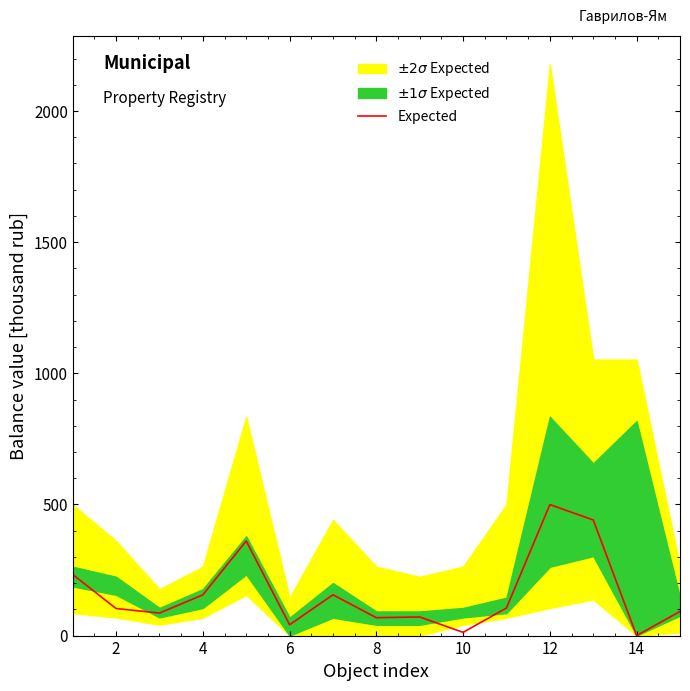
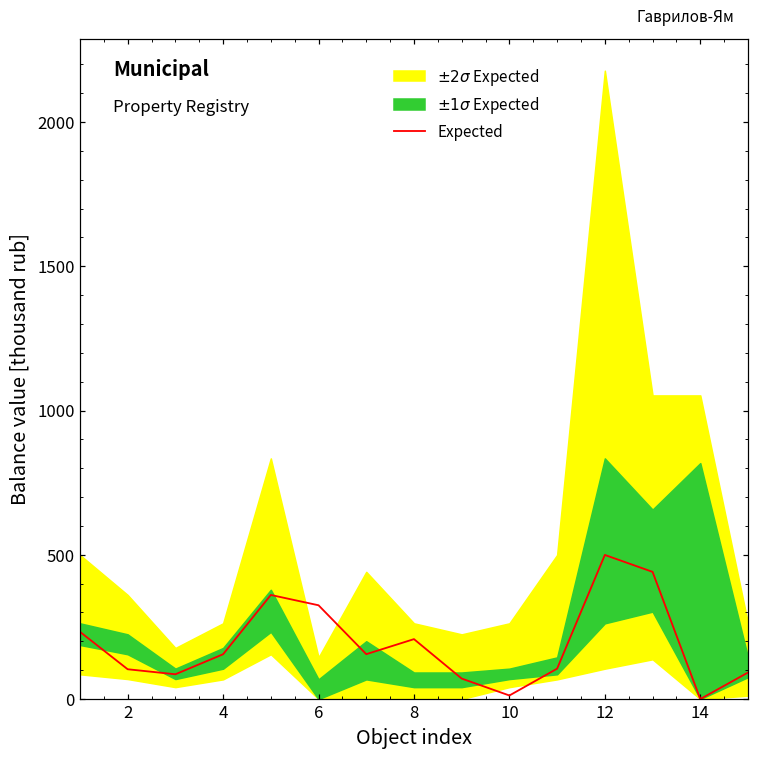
  {
    "Expected": {
      "2": 100,
      "4": 160,
-     "6": 40,
-     "8": 70,
+     "6": 320,
+     "8": 210,
      "10": 10,
      "12": 500,
      "14": 0
    }
  }
